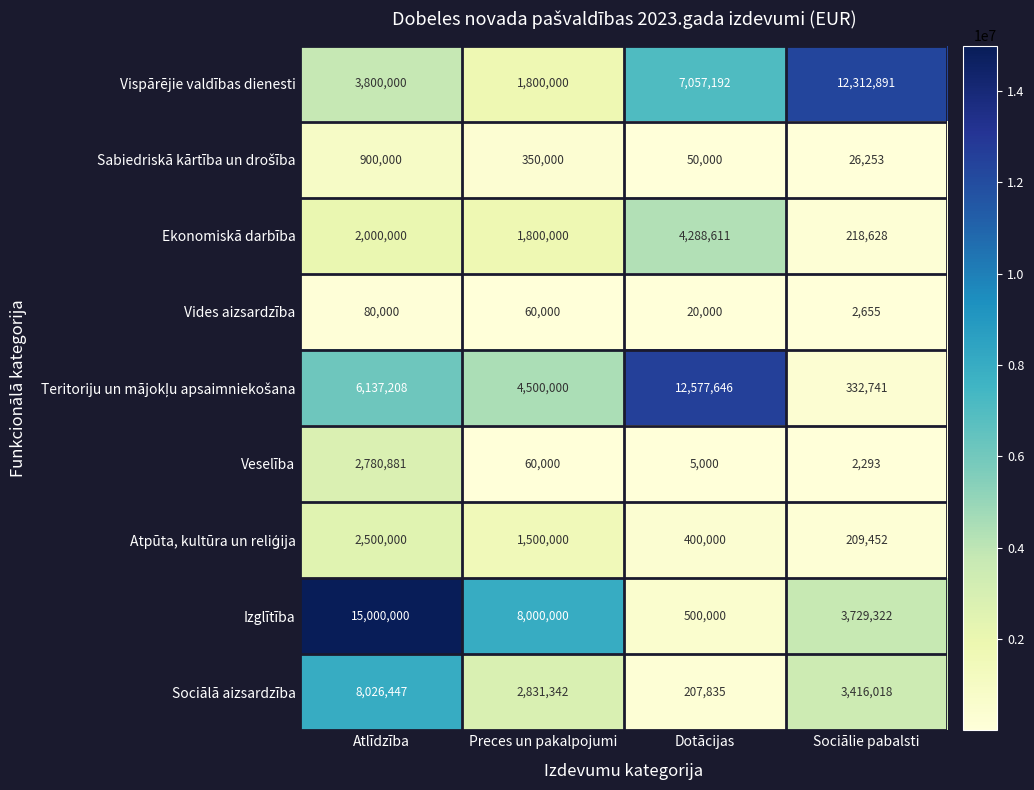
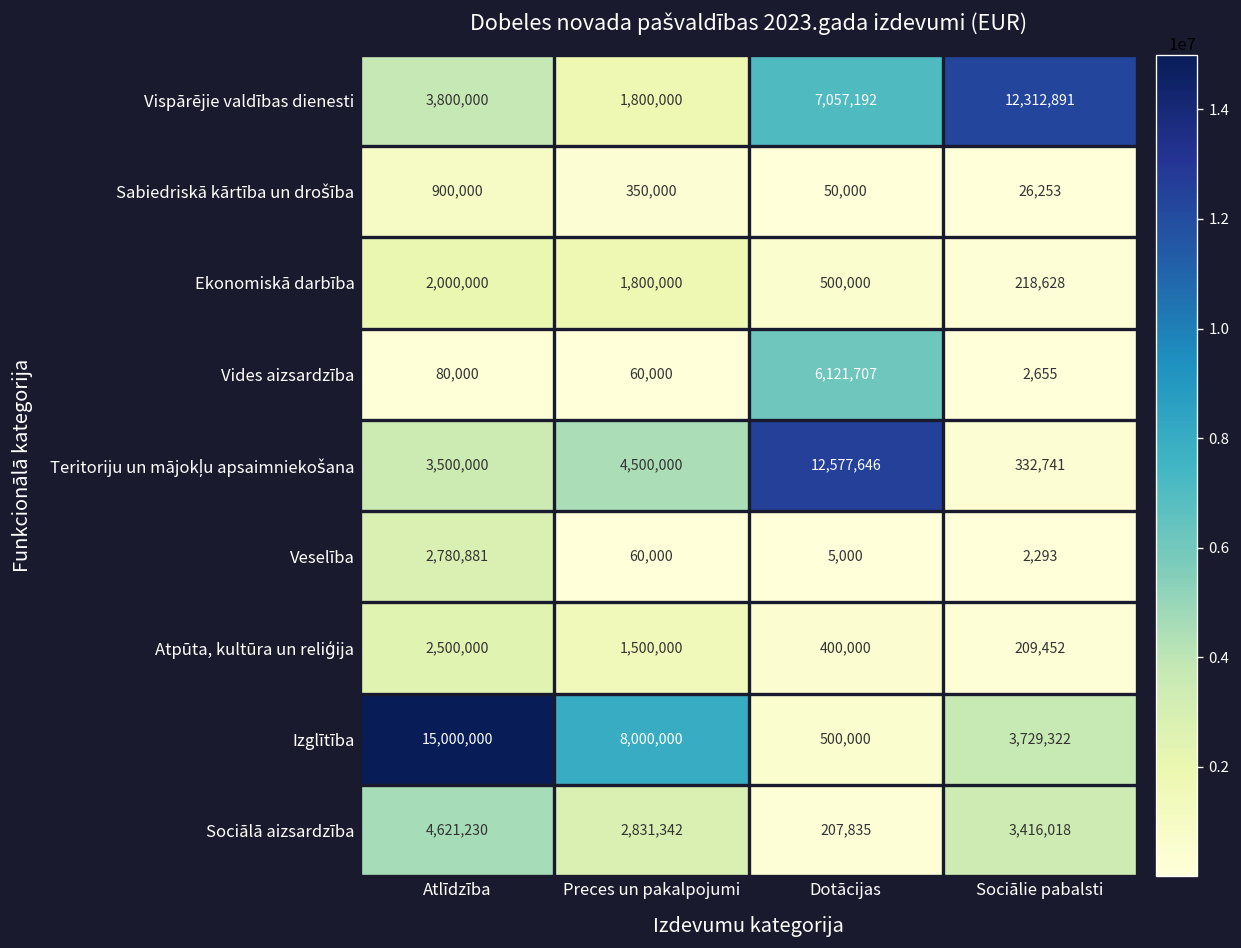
  {
    "Vispārējie valdības dienesti": {
      "Atlīdzība": "3,800,000",
      "Preces un pakalpojumi": "1,800,000",
      "Dotācijas": "7,057,192",
      "Sociālie pabalsti": "12,312,891"
    },
    "Sabiedriskā kārtība un drošība": {
      "Atlīdzība": "900,000",
      "Preces un pakalpojumi": "350,000",
      "Dotācijas": "50,000",
      "Sociālie pabalsti": "26,253"
    },
    "Ekonomiskā darbība": {
      "Atlīdzība": "2,000,000",
      "Preces un pakalpojumi": "1,800,000",
-     "Dotācijas": "4,288,611",
+     "Dotācijas": "500,000",
      "Sociālie pabalsti": "218,628"
    },
    "Vides aizsardzība": {
      "Atlīdzība": "80,000",
      "Preces un pakalpojumi": "60,000",
-     "Dotācijas": "20,000",
+     "Dotācijas": "6,121,707",
      "Sociālie pabalsti": "2,655"
    },
    "Teritoriju un mājokļu apsaimniekošana": {
-     "Atlīdzība": "6,137,208",
+     "Atlīdzība": "3,500,000",
      "Preces un pakalpojumi": "4,500,000",
      "Dotācijas": "12,577,646",
      "Sociālie pabalsti": "332,741"
    },
    "Veselība": {
      "Atlīdzība": "2,780,881",
      "Preces un pakalpojumi": "60,000",
      "Dotācijas": "5,000",
      "Sociālie pabalsti": "2,293"
    },
    "Atpūta, kultūra un reliģija": {
      "Atlīdzība": "2,500,000",
      "Preces un pakalpojumi": "1,500,000",
      "Dotācijas": "400,000",
      "Sociālie pabalsti": "209,452"
    },
    "Izglītība": {
      "Atlīdzība": "15,000,000",
      "Preces un pakalpojumi": "8,000,000",
      "Dotācijas": "500,000",
      "Sociālie pabalsti": "3,729,322"
    },
    "Sociālā aizsardzība": {
-     "Atlīdzība": "8,026,447",
+     "Atlīdzība": "4,621,230",
      "Preces un pakalpojumi": "2,831,342",
      "Dotācijas": "207,835",
      "Sociālie pabalsti": "3,416,018"
    }
  }
